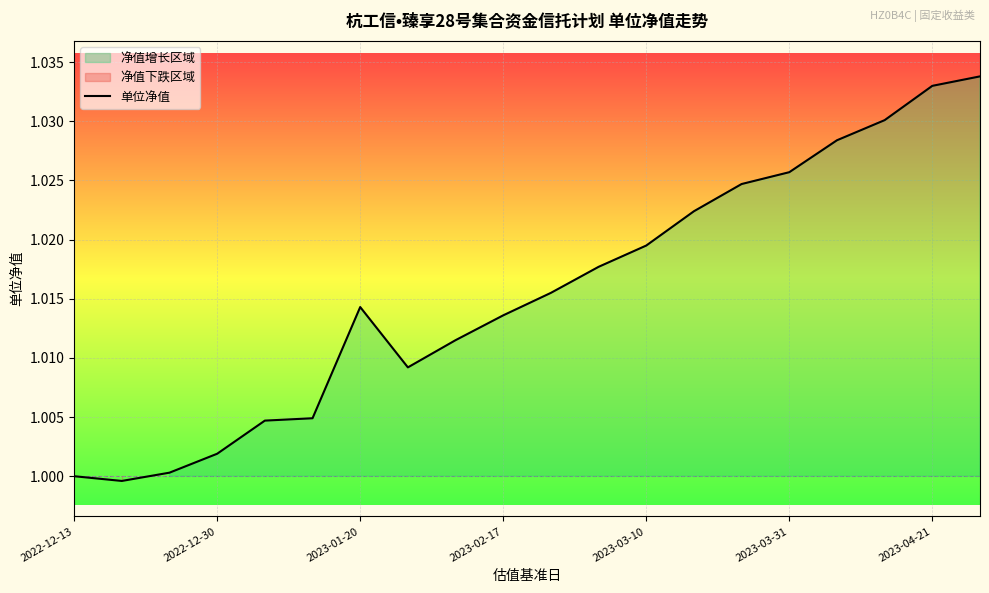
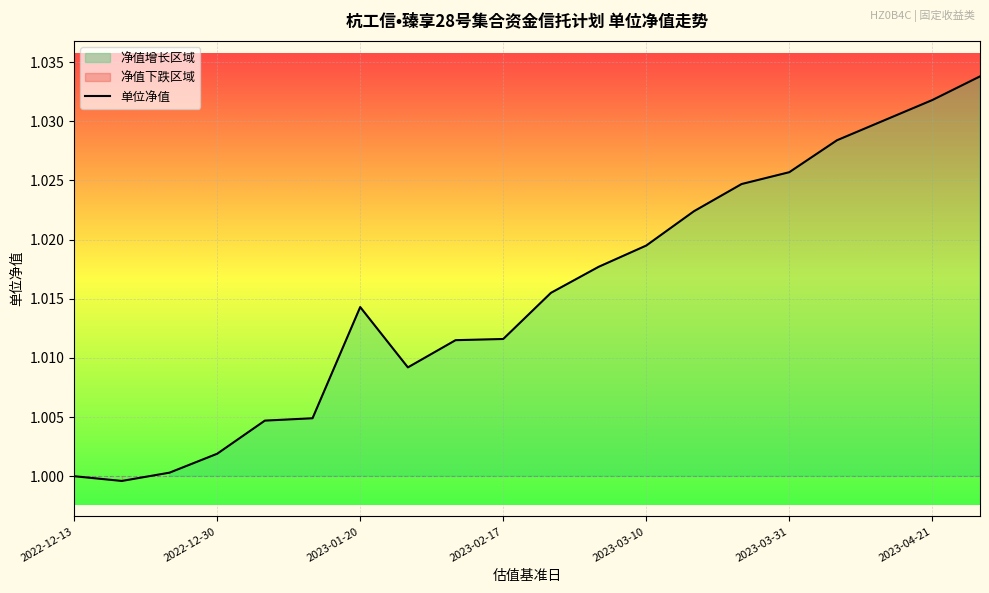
  {
    "2022-12-13": 1.0000,
    "2022-12-30": 1.0019,
    "2023-01-20": 1.0143,
-   "2023-02-17": 1.0136,
+   "2023-02-17": 1.0116,
    "2023-03-10": 1.0195,
    "2023-03-31": 1.0257,
-   "2023-04-21": 1.0330
+   "2023-04-21": 1.0318
  }
